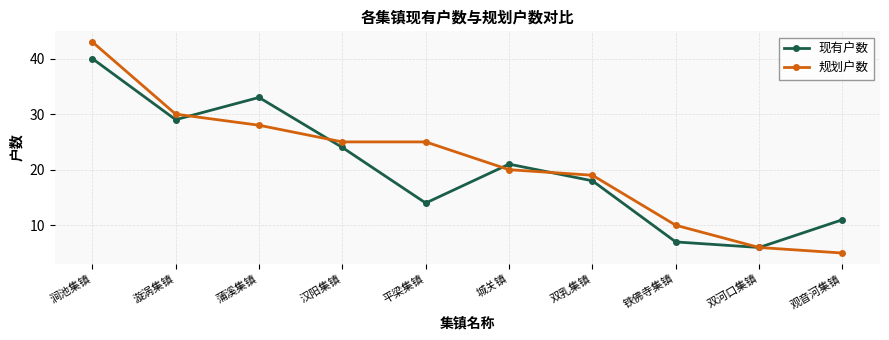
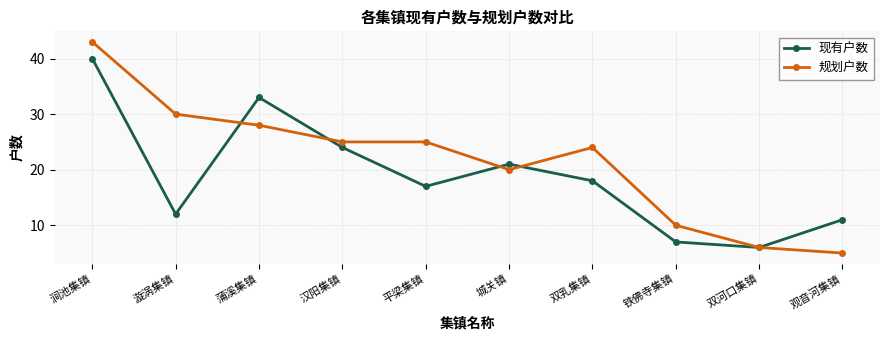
  {
    "现有户数": {
      "涧池集镇": 40,
-     "漩涡集镇": 29,
+     "漩涡集镇": 12,
      "蒲溪集镇": 33,
      "汉阳集镇": 24,
-     "平梁集镇": 14,
+     "平梁集镇": 17,
      "城关镇": 21,
      "双乳集镇": 18,
      "铁佛寺集镇": 7,
      "观音河集镇": 11
    },
    "规划户数": {
      "涧池集镇": 43,
      "漩涡集镇": 30,
      "蒲溪集镇": 28,
      "汉阳集镇": 25,
      "平梁集镇": 25,
      "城关镇": 20,
-     "双乳集镇": 19,
+     "双乳集镇": 24,
      "铁佛寺集镇": 10,
      "观音河集镇": 5
    }
  }
